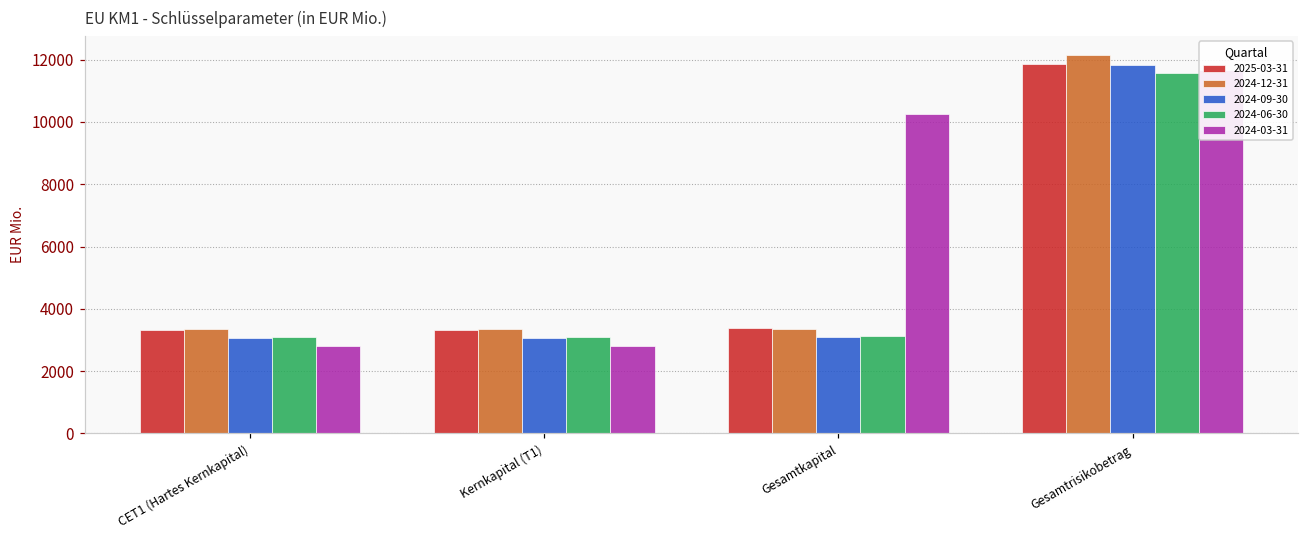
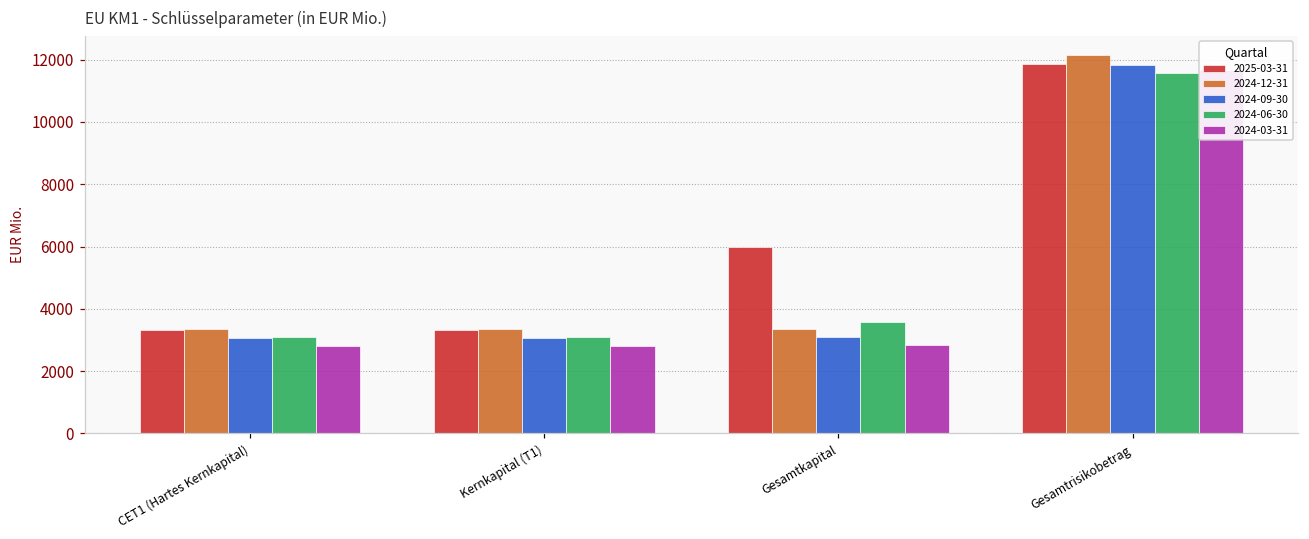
  {
    "2025-03-31": {
      "CET1 (Hartes Kernkapital)": 3300,
      "Kernkapital (T1)": 3300,
-     "Gesamtkapital": 3400,
+     "Gesamtkapital": 6000,
      "Gesamtrisikobetrag": 11900
    },
    "2024-12-31": {
      "CET1 (Hartes Kernkapital)": 3300,
      "Kernkapital (T1)": 3300,
      "Gesamtkapital": 3400,
      "Gesamtrisikobetrag": 12100
    },
    "2024-09-30": {
      "CET1 (Hartes Kernkapital)": 3100,
      "Kernkapital (T1)": 3100,
      "Gesamtkapital": 3100,
      "Gesamtrisikobetrag": 11800
    },
    "2024-06-30": {
      "CET1 (Hartes Kernkapital)": 3100,
      "Kernkapital (T1)": 3100,
-     "Gesamtkapital": 3100,
+     "Gesamtkapital": 3600,
      "Gesamtrisikobetrag": 11600
    },
    "2024-03-31": {
      "CET1 (Hartes Kernkapital)": 2800,
      "Kernkapital (T1)": 2800,
-     "Gesamtkapital": 10200
+     "Gesamtkapital": 2900
    }
  }
